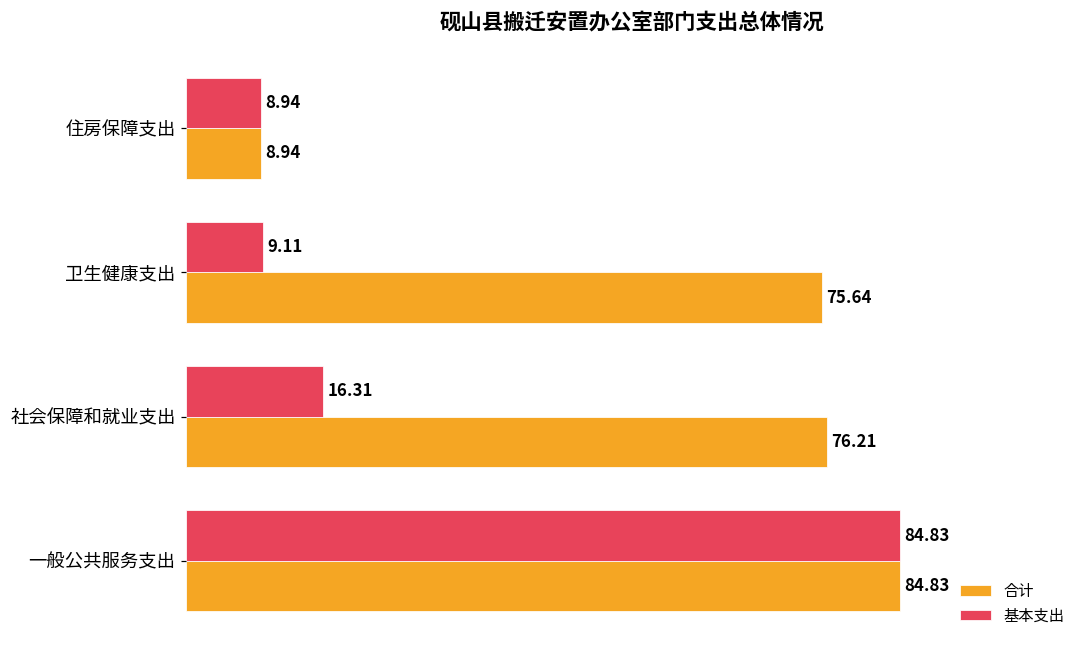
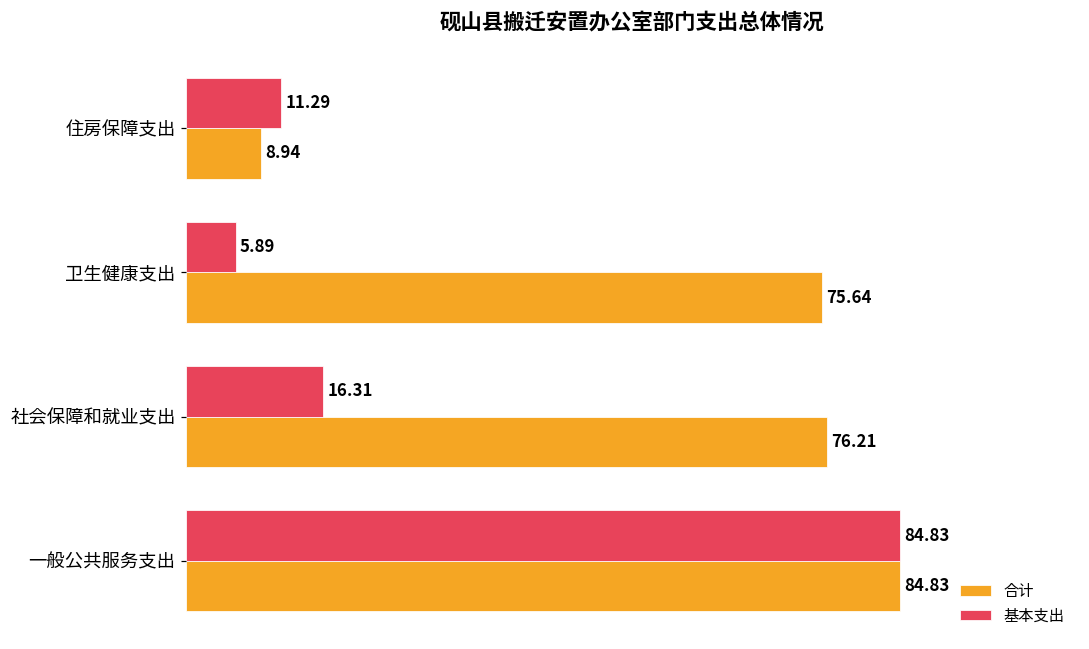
  {
    "合计": {
      "住房保障支出": 8.94,
      "卫生健康支出": 75.64,
      "社会保障和就业支出": 76.21,
      "一般公共服务支出": 84.83
    },
    "基本支出": {
-     "住房保障支出": 8.94,
-     "卫生健康支出": 9.11,
+     "住房保障支出": 11.29,
+     "卫生健康支出": 5.89,
      "社会保障和就业支出": 16.31,
      "一般公共服务支出": 84.83
    }
  }
